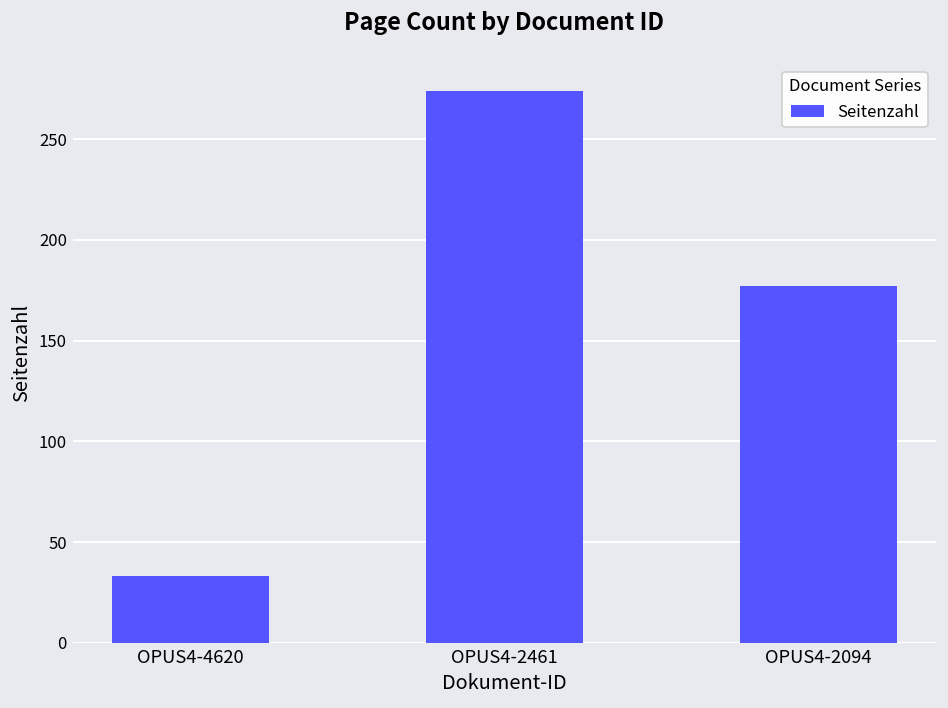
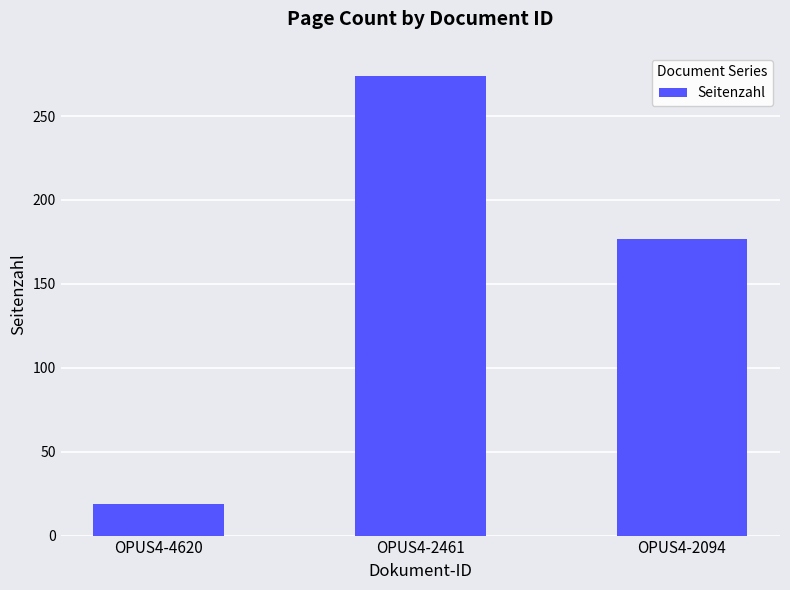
  {
-   "OPUS4-4620": 33,
+   "OPUS4-4620": 19,
    "OPUS4-2461": 274,
    "OPUS4-2094": 177
  }
